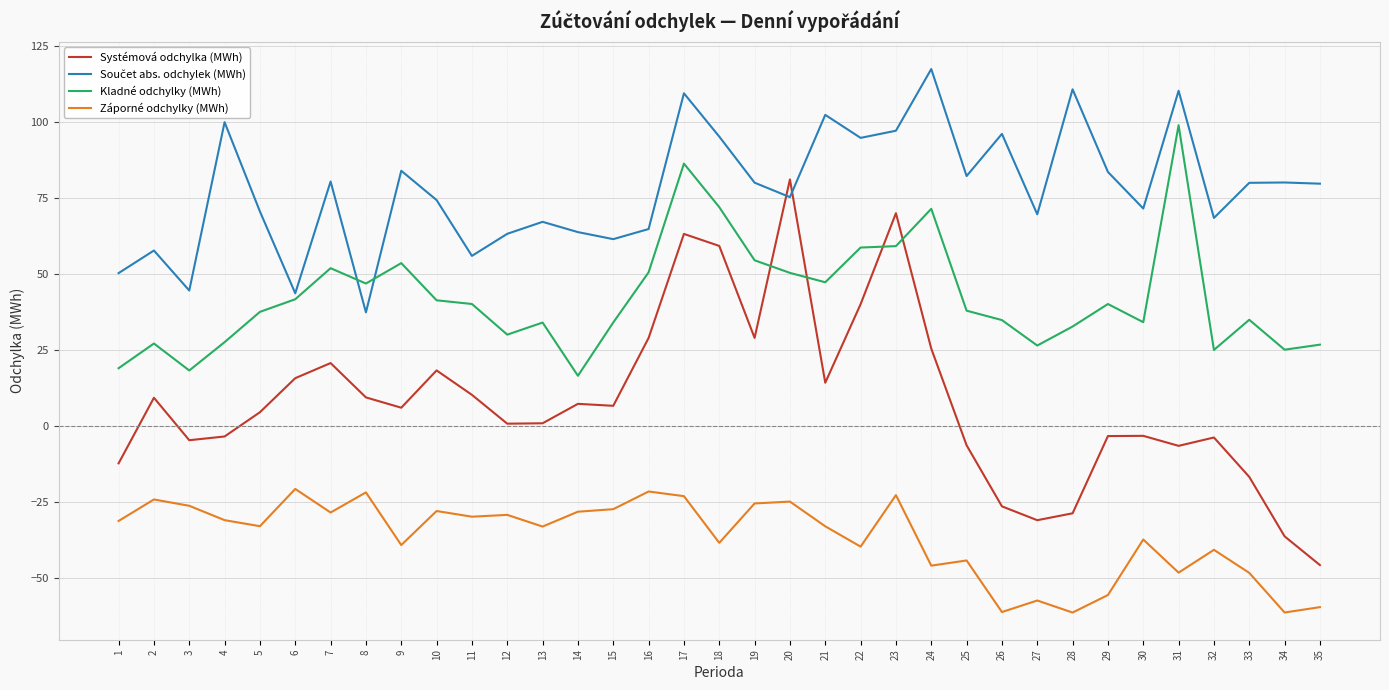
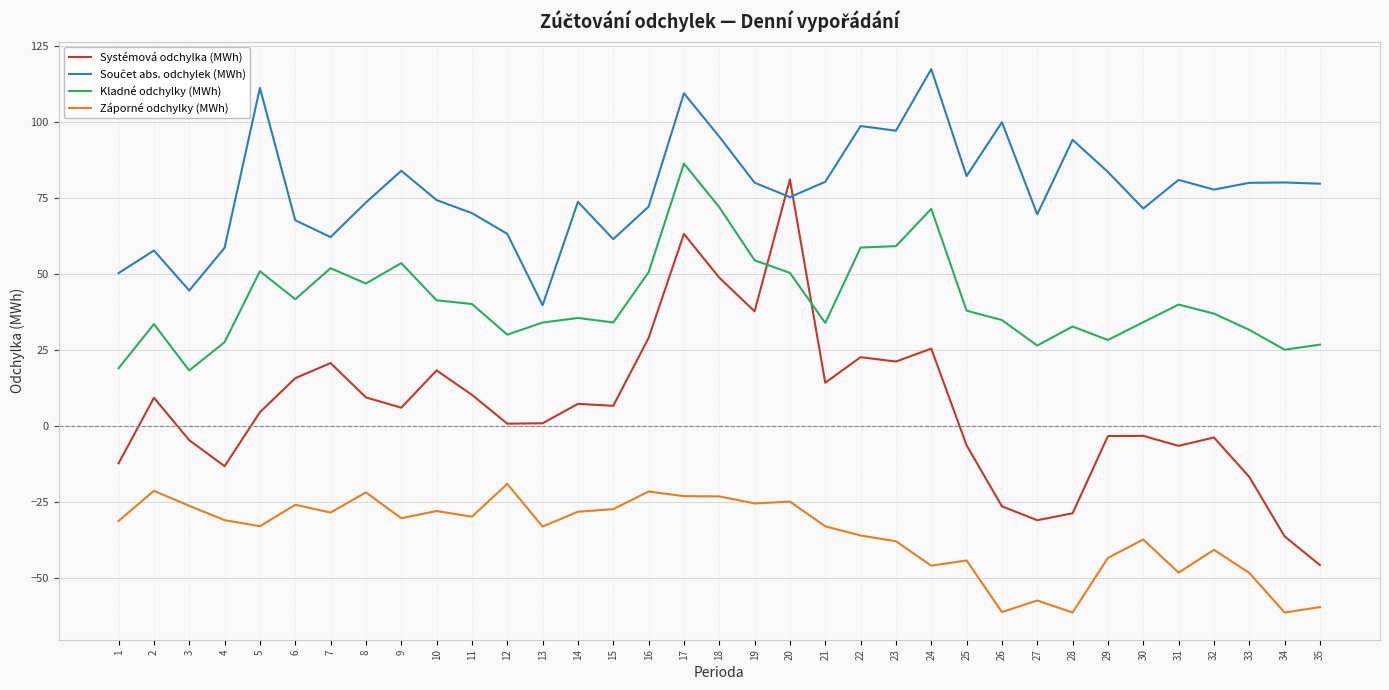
  {
    "Systémová odchylka (MWh)": {
      "1": -12,
      "2": 9,
      "3": -5,
-     "4": -4,
+     "4": -13,
      "5": 4,
      "6": 16,
      "7": 21,
      "8": 9,
      "9": 6,
      "10": 18,
      "11": 10,
      "12": 1,
      "13": 1,
      "14": 7,
      "15": 7,
      "16": 29,
      "17": 63,
-     "18": 59,
-     "19": 29,
+     "18": 49,
+     "19": 38,
      "20": 81,
      "21": 14,
-     "22": 40,
-     "23": 70,
+     "22": 23,
+     "23": 21,
      "24": 25,
      "25": -6,
      "26": -27,
      "27": -31,
      "28": -29,
      "29": -3,
      "30": -3,
      "31": -7,
      "32": -4,
      "33": -17,
      "34": -36,
      "35": -46
    },
    "Součet abs. odchylek (MWh)": {
      "1": 50,
      "2": 58,
      "3": 45,
-     "4": 100,
-     "5": 71,
-     "6": 44,
-     "7": 80,
-     "8": 37,
+     "4": 59,
+     "5": 111,
+     "6": 68,
+     "7": 62,
+     "8": 74,
      "9": 84,
      "10": 74,
-     "11": 56,
+     "11": 70,
      "12": 63,
-     "13": 67,
-     "14": 64,
+     "13": 40,
+     "14": 74,
      "15": 61,
-     "16": 65,
+     "16": 72,
      "17": 109,
      "18": 95,
      "19": 80,
      "20": 75,
-     "21": 102,
-     "22": 95,
+     "21": 80,
+     "22": 99,
      "23": 97,
      "24": 117,
      "25": 82,
-     "26": 96,
+     "26": 100,
      "27": 70,
-     "28": 111,
+     "28": 94,
      "29": 84,
      "30": 72,
-     "31": 110,
-     "32": 68,
+     "31": 81,
+     "32": 78,
      "33": 80,
      "34": 80,
      "35": 80
    },
    "Kladné odchylky (MWh)": {
      "1": 19,
-     "2": 27,
+     "2": 33,
      "3": 18,
      "4": 28,
-     "5": 38,
+     "5": 51,
      "6": 42,
      "7": 52,
      "8": 47,
      "9": 54,
      "10": 41,
      "11": 40,
      "12": 30,
      "13": 34,
-     "14": 16,
+     "14": 36,
      "15": 34,
      "16": 51,
      "17": 86,
      "18": 72,
      "19": 55,
      "20": 50,
-     "21": 47,
+     "21": 34,
      "22": 59,
      "23": 59,
      "24": 71,
      "25": 38,
      "26": 35,
      "27": 26,
      "28": 33,
-     "29": 40,
+     "29": 28,
      "30": 34,
-     "31": 99,
-     "32": 25,
-     "33": 35,
+     "31": 40,
+     "32": 37,
+     "33": 32,
      "34": 25,
      "35": 27
    },
    "Záporné odchylky (MWh)": {
      "1": -31,
-     "2": -24,
+     "2": -21,
      "3": -26,
      "4": -31,
      "5": -33,
-     "6": -21,
+     "6": -26,
      "7": -29,
      "8": -22,
-     "9": -39,
+     "9": -30,
      "10": -28,
      "11": -30,
-     "12": -29,
+     "12": -19,
      "13": -33,
      "14": -28,
      "15": -27,
      "16": -22,
      "17": -23,
-     "18": -39,
+     "18": -23,
      "19": -26,
      "20": -25,
      "21": -33,
-     "22": -40,
-     "23": -23,
+     "22": -36,
+     "23": -38,
      "24": -46,
      "25": -44,
      "26": -61,
      "27": -58,
      "28": -61,
-     "29": -56,
+     "29": -43,
      "30": -37,
      "31": -48,
      "32": -41,
      "33": -48,
      "34": -61,
      "35": -60
    }
  }
